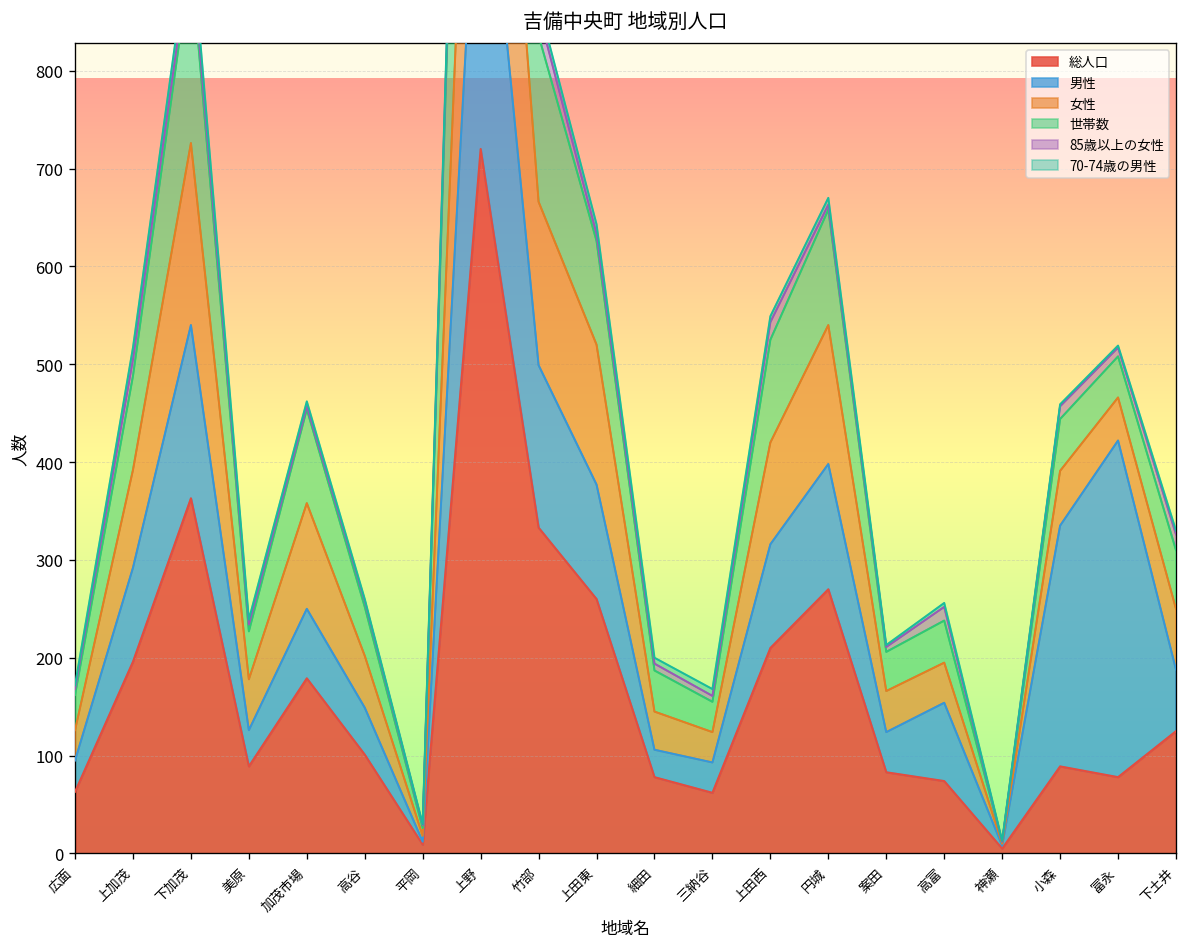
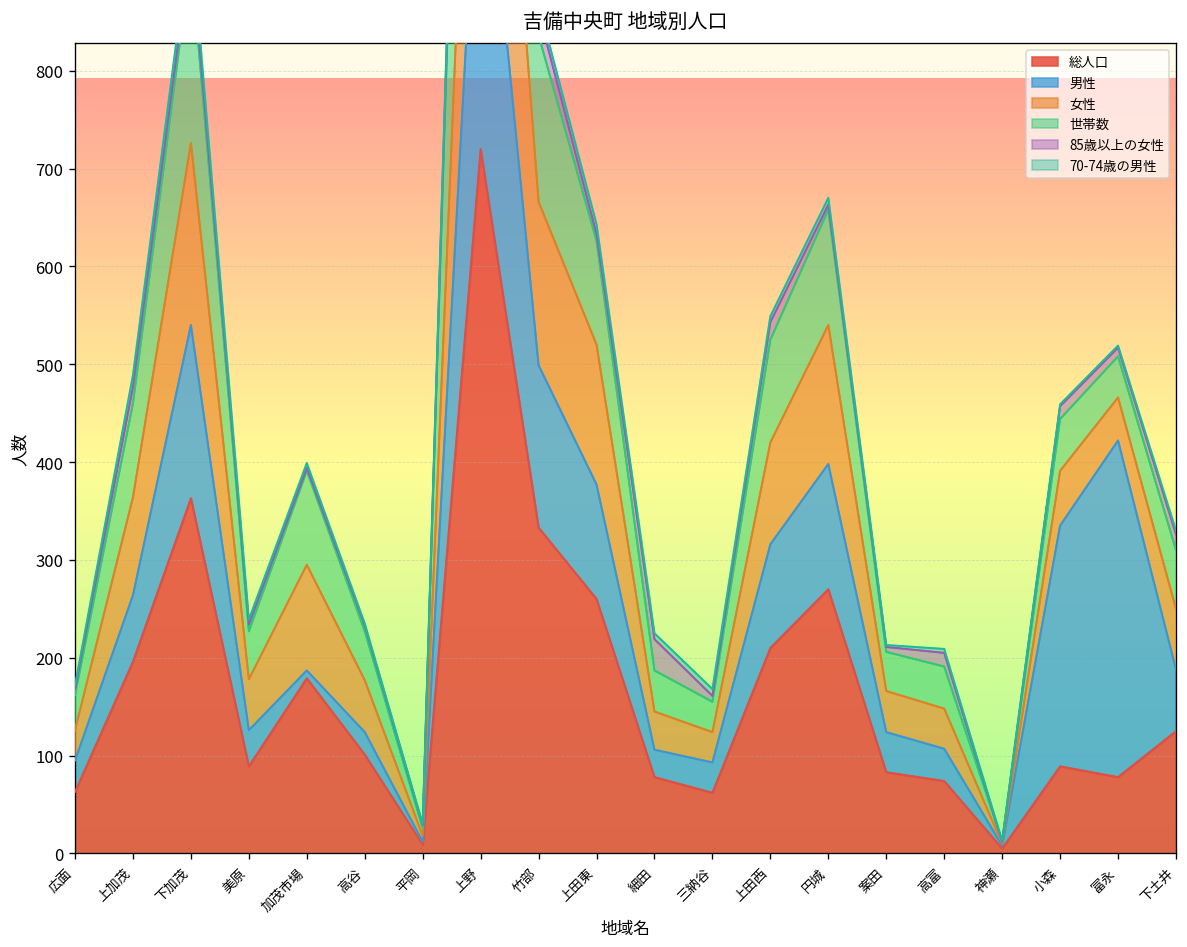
  {
    "男性": {
      "広面": 30,
-     "上加茂": 100,
+     "上加茂": 70,
      "下加茂": 180,
      "美原": 40,
-     "加茂市場": 70,
-     "高谷": 50,
+     "加茂市場": 10,
+     "高谷": 20,
      "竹部": 170,
      "上田東": 120,
      "細田": 30,
      "三納谷": 30,
      "上田西": 110,
      "円城": 130,
      "案田": 40,
-     "高富": 80,
+     "高富": 30,
      "小森": 250,
      "富永": 340,
      "下土井": 60
    },
    "85歳以上の女性": {
      "広面": 10,
      "上加茂": 20,
      "美原": 10,
      "上田東": 10,
-     "細田": 10,
+     "細田": 30,
      "三納谷": 10,
      "上田西": 20,
      "円城": 10,
      "高富": 10,
      "下土井": 20
    }
  }
